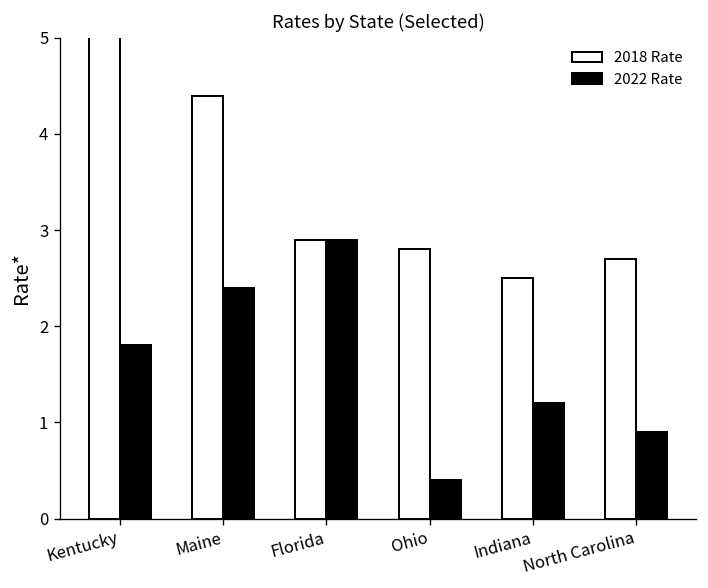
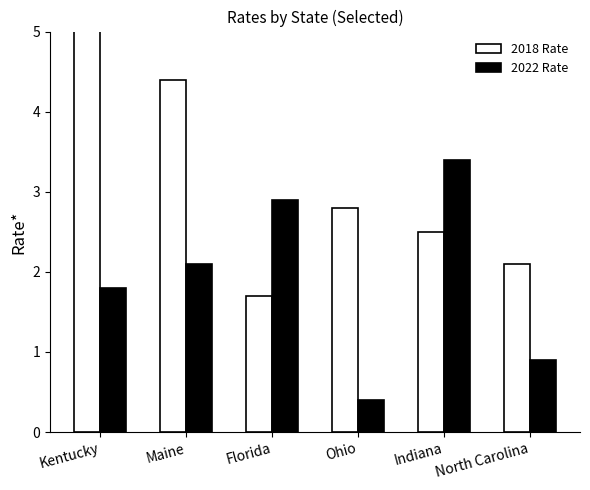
  {
    "2018 Rate": {
      "Maine": 4.4,
-     "Florida": 2.9,
+     "Florida": 1.7,
      "Ohio": 2.8,
      "Indiana": 2.5,
-     "North Carolina": 2.7
+     "North Carolina": 2.1
    },
    "2022 Rate": {
      "Kentucky": 1.8,
-     "Maine": 2.4,
+     "Maine": 2.1,
      "Florida": 2.9,
      "Ohio": 0.4,
-     "Indiana": 1.2,
+     "Indiana": 3.4,
      "North Carolina": 0.9
    }
  }
